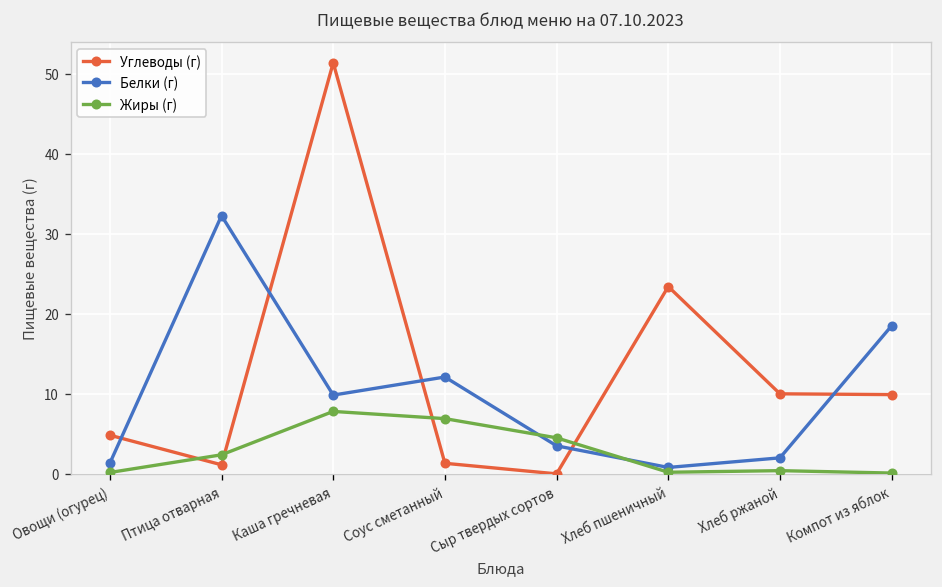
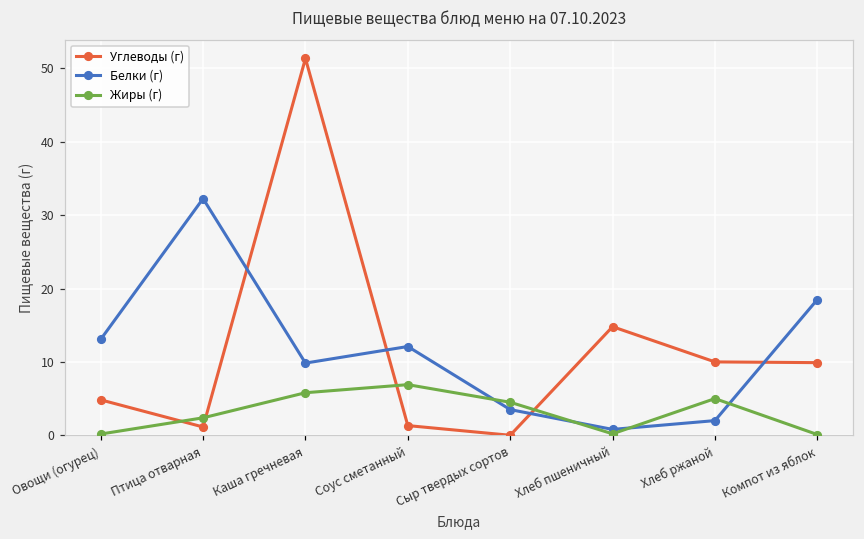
  {
    "Углеводы (г)": {
      "Овощи (огурец)": 5,
      "Птица отварная": 1,
      "Каша гречневая": 51,
      "Соус сметанный": 1,
      "Сыр твердых сортов": 0,
-     "Хлеб пшеничный": 23,
+     "Хлеб пшеничный": 15,
      "Хлеб ржаной": 10,
      "Компот из яблок": 10
    },
    "Белки (г)": {
-     "Овощи (огурец)": 1,
+     "Овощи (огурец)": 13,
      "Птица отварная": 32,
      "Каша гречневая": 10,
      "Соус сметанный": 12,
      "Сыр твердых сортов": 4,
      "Хлеб пшеничный": 1,
      "Хлеб ржаной": 2,
      "Компот из яблок": 19
    },
    "Жиры (г)": {
      "Овощи (огурец)": 0,
      "Птица отварная": 2,
-     "Каша гречневая": 8,
+     "Каша гречневая": 6,
      "Соус сметанный": 7,
      "Сыр твердых сортов": 5,
      "Хлеб пшеничный": 0,
-     "Хлеб ржаной": 0,
+     "Хлеб ржаной": 5,
      "Компот из яблок": 0
    }
  }
